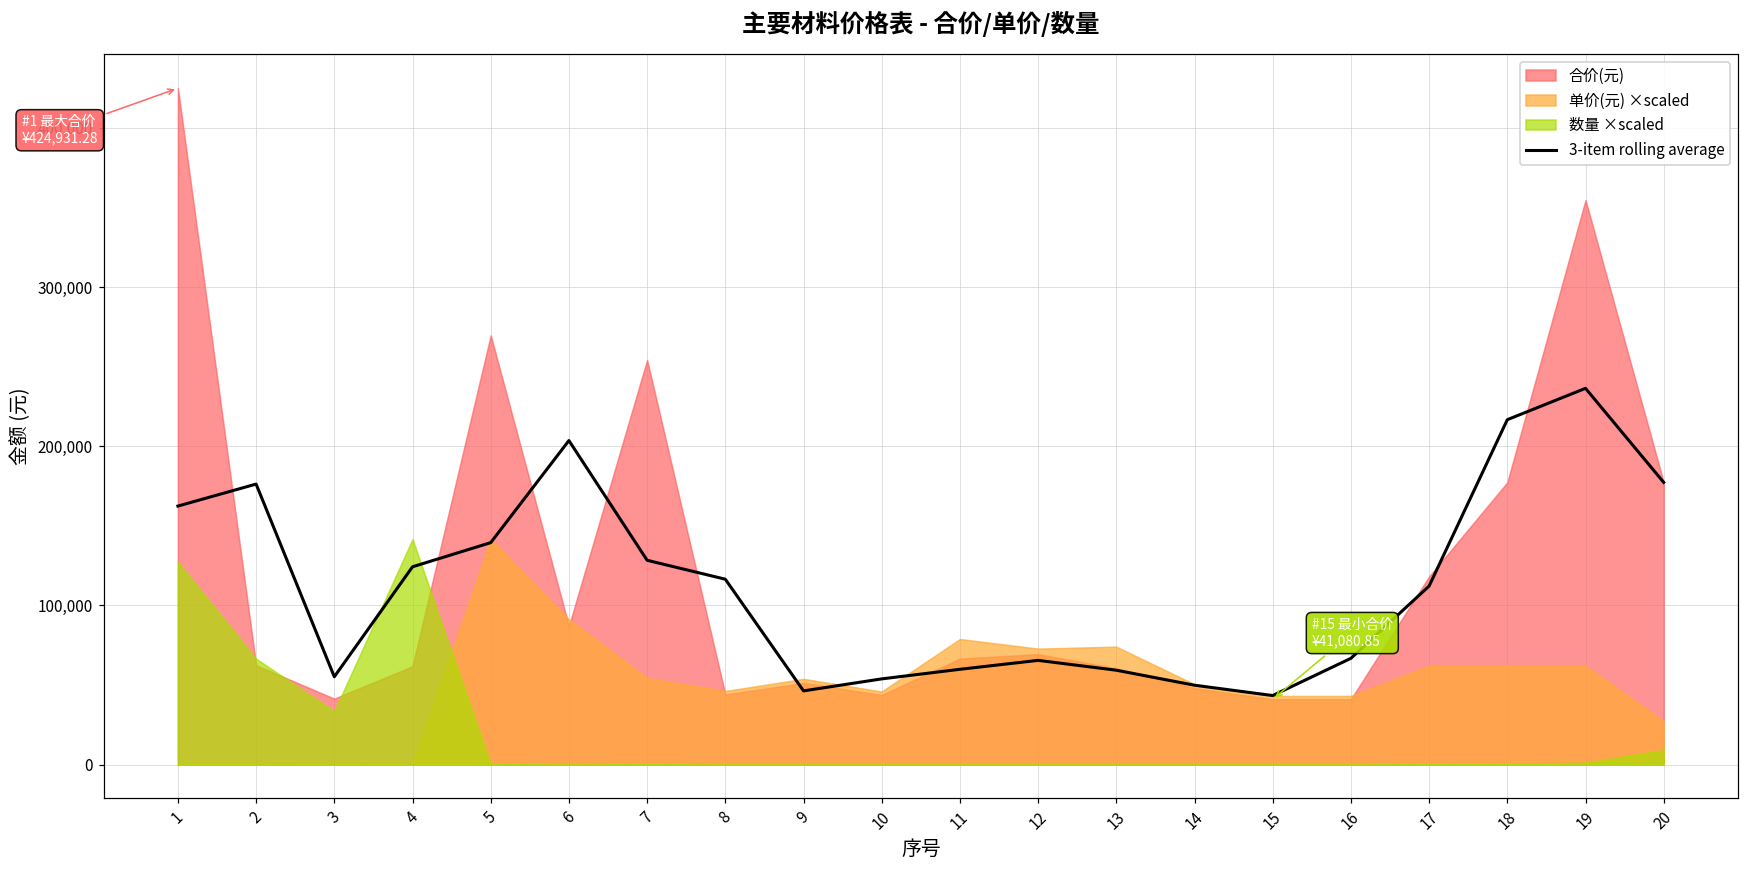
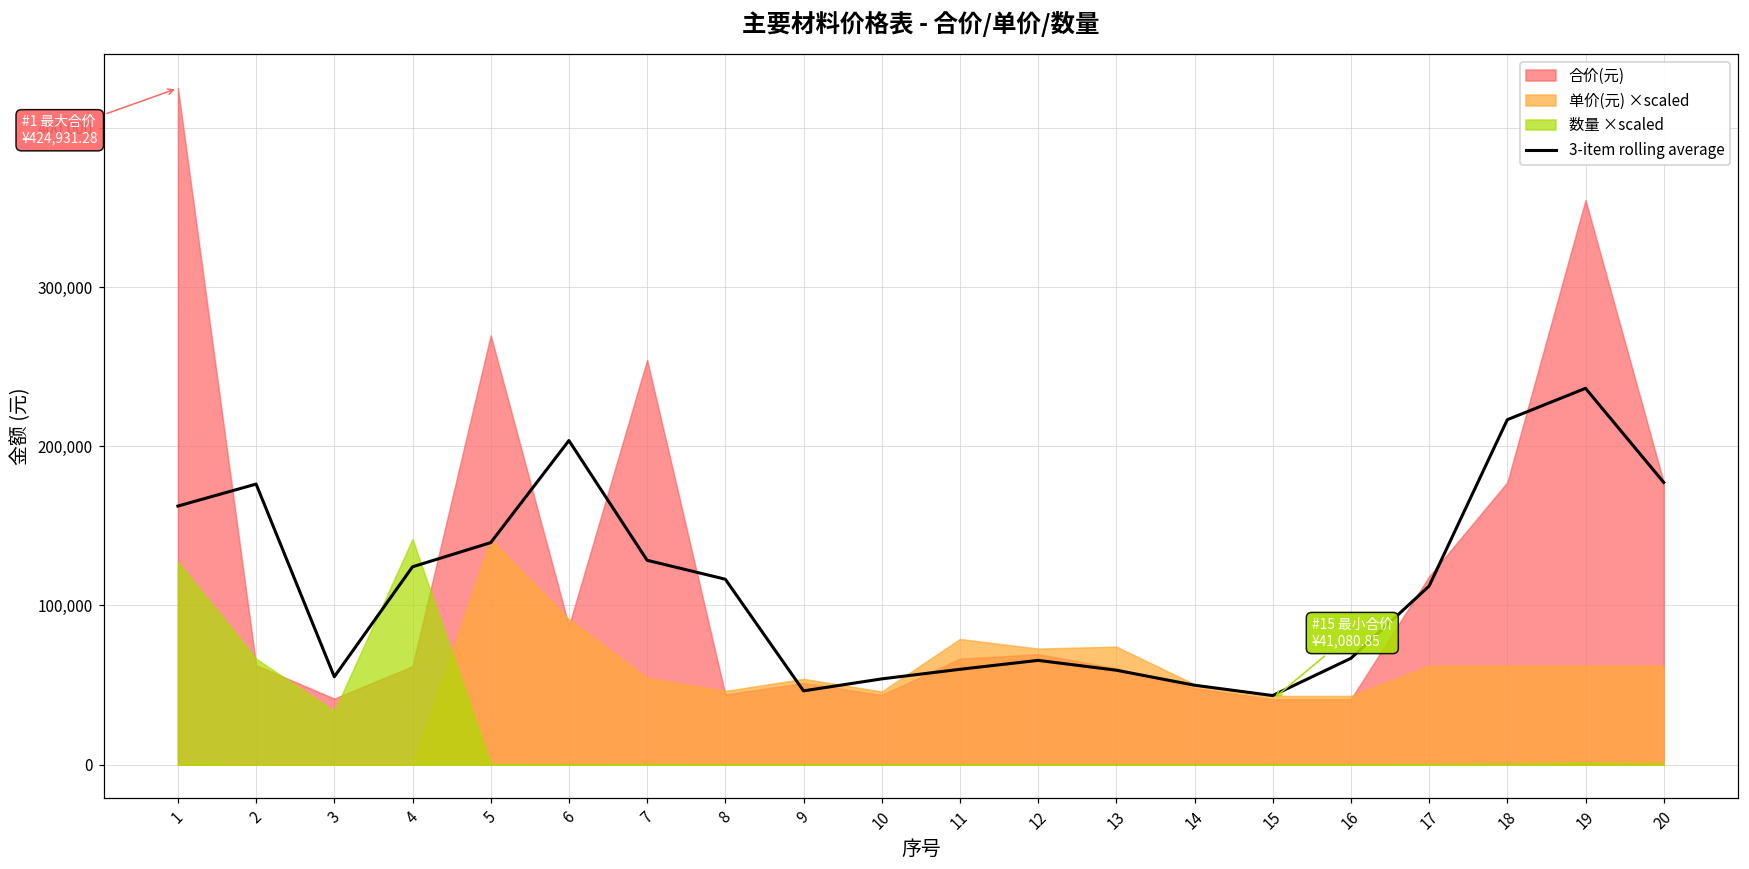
  {
    "3-item rolling average": {
      "1": "162,000",
      "2": "176,000",
      "3": "55,000",
      "4": "124,000",
      "5": "139,000",
      "6": "204,000",
      "7": "128,000",
      "8": "116,000",
      "9": "46,000",
      "10": "54,000",
      "11": "60,000",
      "12": "66,000",
      "17": "112,000",
      "18": "217,000",
      "19": "236,000"
    },
    "合价(元)": {
      "1": "425,000",
      "2": "62,000",
      "3": "41,000",
      "4": "62,000",
      "5": "270,000",
      "6": "87,000",
      "7": "254,000",
      "8": "44,000",
      "9": "51,000",
      "10": "44,000",
      "11": "67,000",
      "12": "69,000",
      "14": "48,000",
      "15": "41,000",
      "16": "41,000",
      "17": "118,000",
      "18": "177,000",
      "19": "355,000"
    },
    "单价(元) ×scaled": {
      "5": "142,000",
      "6": "91,000",
      "7": "54,000",
      "8": "46,000",
      "9": "54,000",
      "10": "46,000",
      "11": "79,000",
      "12": "73,000",
      "13": "74,000",
      "17": "62,000",
      "18": "62,000",
      "19": "62,000",
-     "20": "27,000"
+     "20": "62,000"
    },
    "数量 ×scaled": {
      "1": "127,000",
      "2": "67,000",
      "3": "34,000",
      "4": "142,000",
-     "20": "9,000"
+     "20": "1,000"
    }
  }
